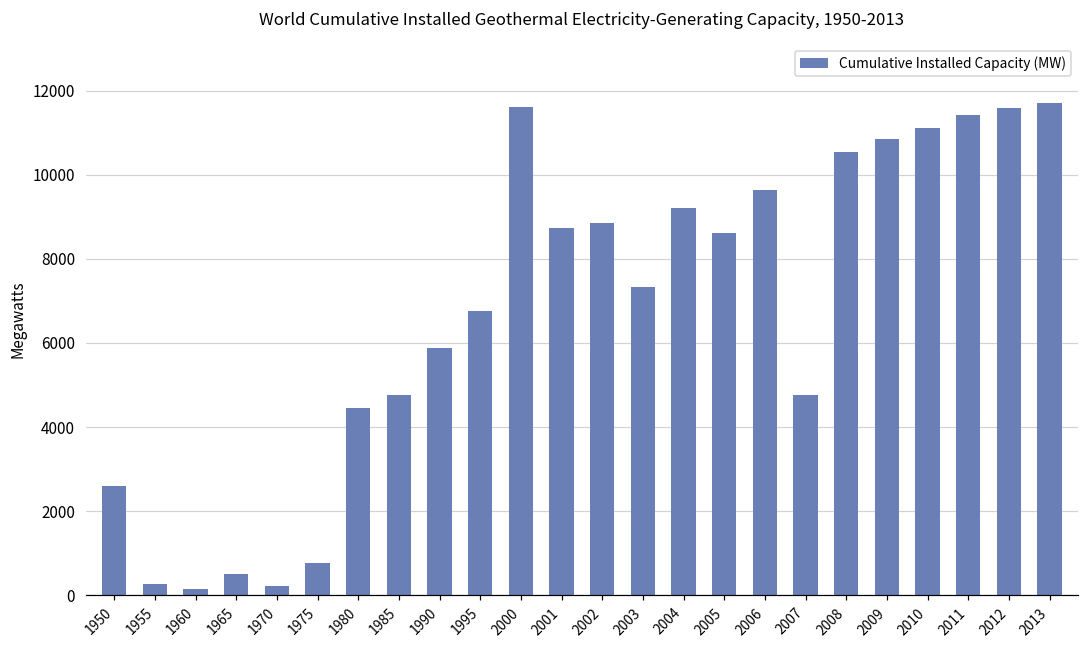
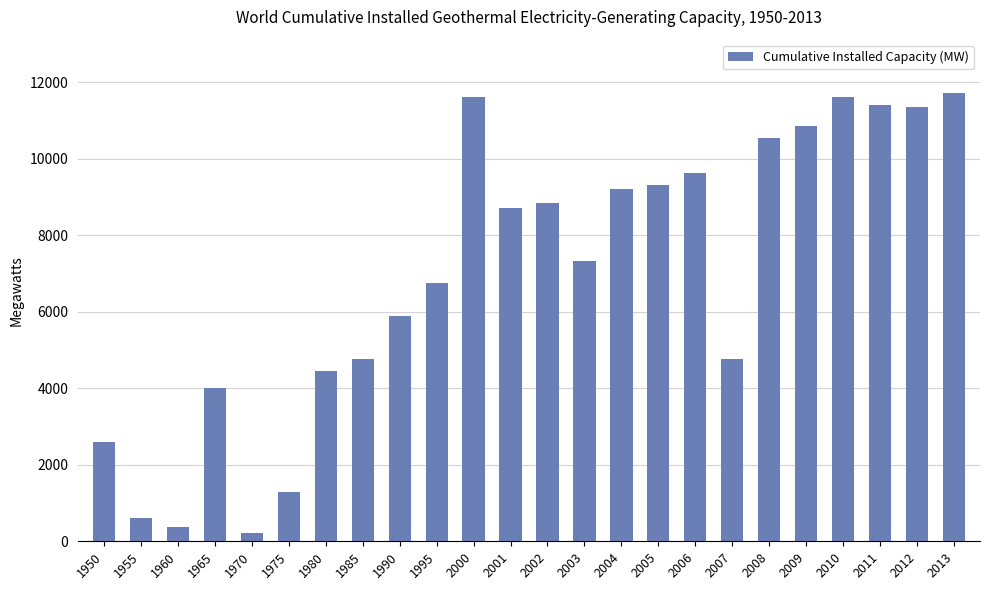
  {
    "1950": 2600,
-   "1955": 300,
-   "1960": 200,
-   "1965": 500,
+   "1955": 600,
+   "1960": 400,
+   "1965": 4000,
    "1970": 200,
-   "1975": 800,
+   "1975": 1300,
    "1980": 4500,
    "1985": 4800,
    "1990": 5900,
    "1995": 6800,
    "2000": 11600,
    "2001": 8700,
    "2002": 8800,
    "2003": 7300,
    "2004": 9200,
-   "2005": 8600,
+   "2005": 9300,
    "2006": 9600,
    "2007": 4800,
    "2008": 10500,
    "2009": 10900,
-   "2010": 11100,
+   "2010": 11600,
    "2011": 11400,
-   "2012": 11600,
+   "2012": 11400,
    "2013": 11700
  }
